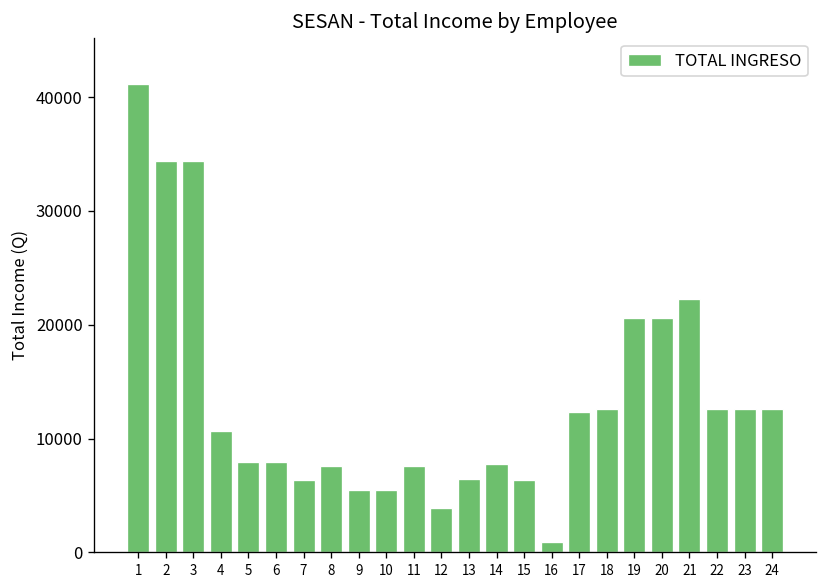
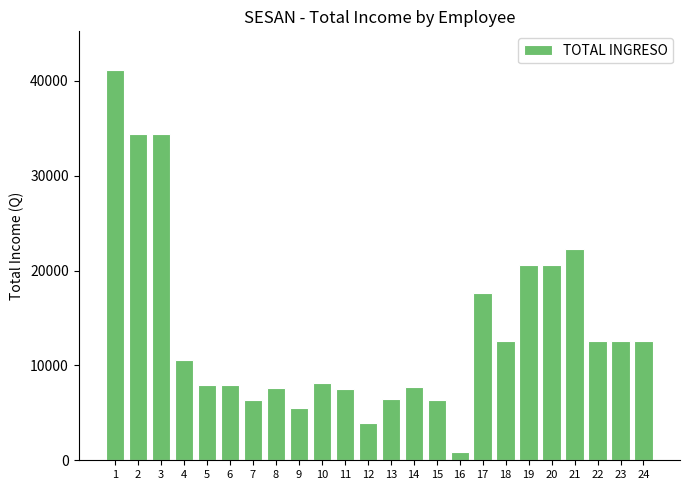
  {
    "1": 41000,
    "2": 34000,
    "3": 34000,
    "4": 11000,
    "5": 8000,
    "6": 8000,
    "7": 6000,
    "8": 8000,
    "9": 5000,
-   "10": 5000,
+   "10": 8000,
    "11": 8000,
    "12": 4000,
    "13": 6000,
    "14": 8000,
    "15": 6000,
    "16": 1000,
-   "17": 12000,
+   "17": 18000,
    "18": 13000,
    "19": 21000,
    "20": 21000,
    "21": 22000,
    "22": 13000,
    "23": 13000,
    "24": 13000
  }
